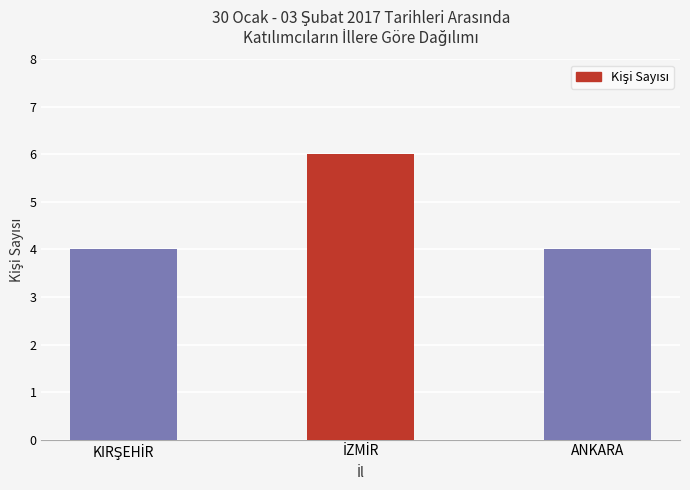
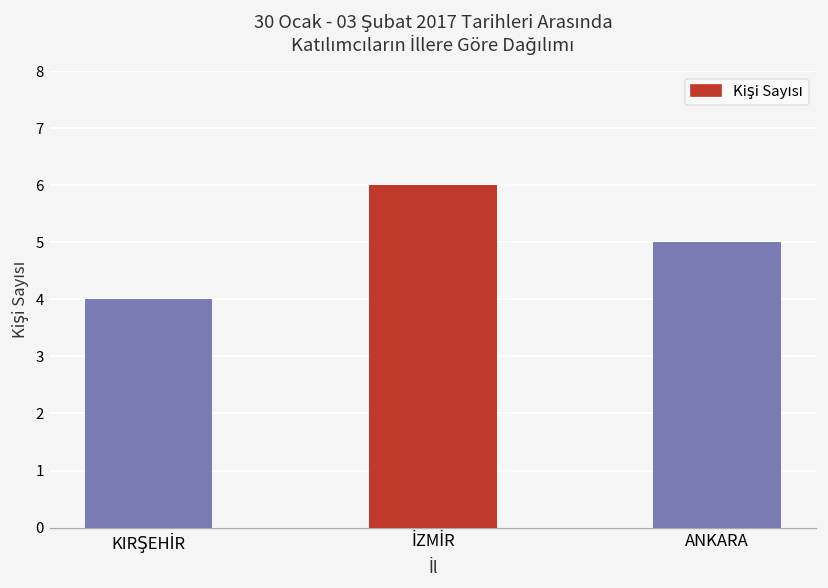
  {
    "KIRŞEHİR": 4,
    "İZMİR": 6,
-   "ANKARA": 4
+   "ANKARA": 5
  }
